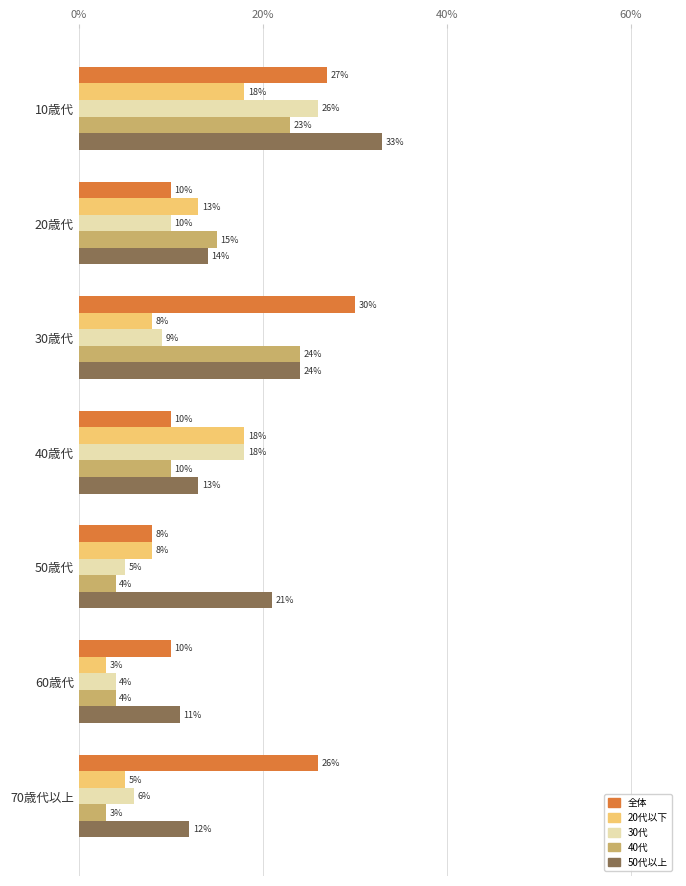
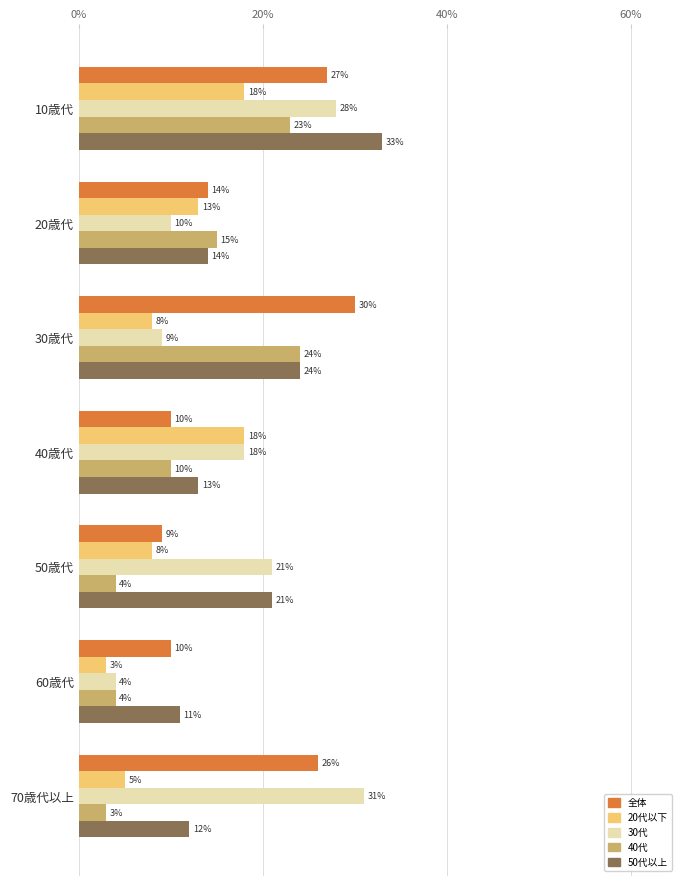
  {
    "全体": {
      "10歳代": "27%",
-     "20歳代": "10%",
+     "20歳代": "14%",
      "30歳代": "30%",
      "40歳代": "10%",
-     "50歳代": "8%",
+     "50歳代": "9%",
      "60歳代": "10%",
      "70歳代以上": "26%"
    },
    "30代": {
-     "10歳代": "26%",
+     "10歳代": "28%",
      "20歳代": "10%",
      "30歳代": "9%",
      "40歳代": "18%",
-     "50歳代": "5%",
+     "50歳代": "21%",
      "60歳代": "4%",
-     "70歳代以上": "6%"
+     "70歳代以上": "31%"
    },
    "50代以上": {
      "10歳代": "33%",
      "20歳代": "14%",
      "30歳代": "24%",
      "40歳代": "13%",
      "50歳代": "21%",
      "60歳代": "11%",
      "70歳代以上": "12%"
    }
  }
